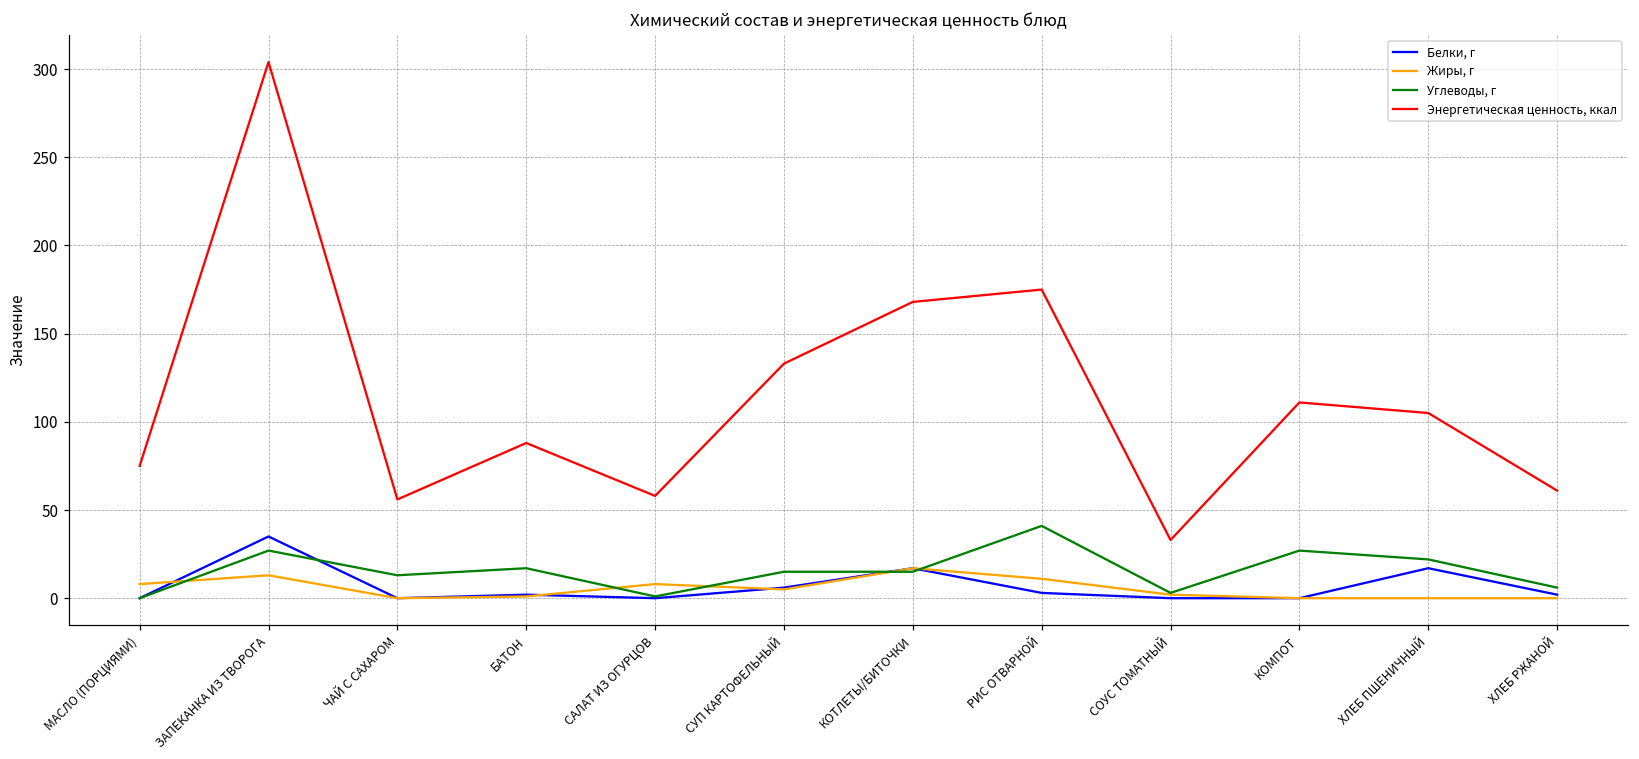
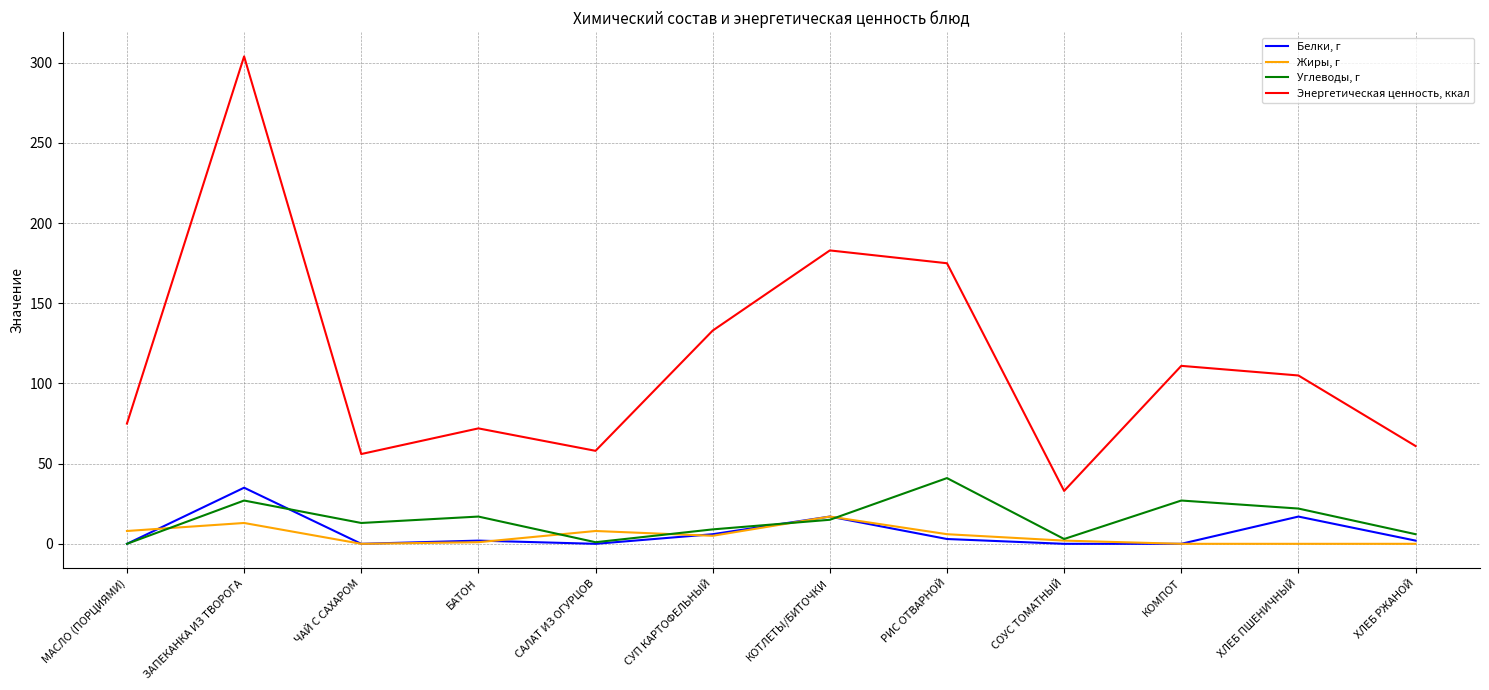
  {
    "Белки, г": {
      "ЗАПЕКАНКА ИЗ ТВОРОГА": 35,
      "РИС ОТВАРНОЙ": 3,
      "СОУС ТОМАТНЫЙ": 0,
      "ХЛЕБ ПШЕНИЧНЫЙ": 17,
      "ХЛЕБ РЖАНОЙ": 2
    },
    "Жиры, г": {
      "МАСЛО (ПОРЦИЯМИ)": 8,
      "ЗАПЕКАНКА ИЗ ТВОРОГА": 13,
      "САЛАТ ИЗ ОГУРЦОВ": 8,
-     "РИС ОТВАРНОЙ": 11,
+     "РИС ОТВАРНОЙ": 6,
      "ХЛЕБ ПШЕНИЧНЫЙ": 0,
      "ХЛЕБ РЖАНОЙ": 0
    },
    "Углеводы, г": {
      "ЗАПЕКАНКА ИЗ ТВОРОГА": 27,
      "ЧАЙ С САХАРОМ": 13,
      "БАТОН": 17,
-     "СУП КАРТОФЕЛЬНЫЙ": 15,
+     "СУП КАРТОФЕЛЬНЫЙ": 9,
      "КОТЛЕТЫ/БИТОЧКИ": 15,
      "РИС ОТВАРНОЙ": 41,
      "КОМПОТ": 27,
      "ХЛЕБ ПШЕНИЧНЫЙ": 22,
      "ХЛЕБ РЖАНОЙ": 6
    },
    "Энергетическая ценность, ккал": {
      "МАСЛО (ПОРЦИЯМИ)": 75,
      "ЗАПЕКАНКА ИЗ ТВОРОГА": 304,
      "ЧАЙ С САХАРОМ": 56,
-     "БАТОН": 88,
+     "БАТОН": 72,
      "САЛАТ ИЗ ОГУРЦОВ": 58,
      "СУП КАРТОФЕЛЬНЫЙ": 133,
-     "КОТЛЕТЫ/БИТОЧКИ": 168,
+     "КОТЛЕТЫ/БИТОЧКИ": 183,
      "РИС ОТВАРНОЙ": 175,
      "СОУС ТОМАТНЫЙ": 33,
      "КОМПОТ": 111,
      "ХЛЕБ ПШЕНИЧНЫЙ": 105,
      "ХЛЕБ РЖАНОЙ": 61
    }
  }
